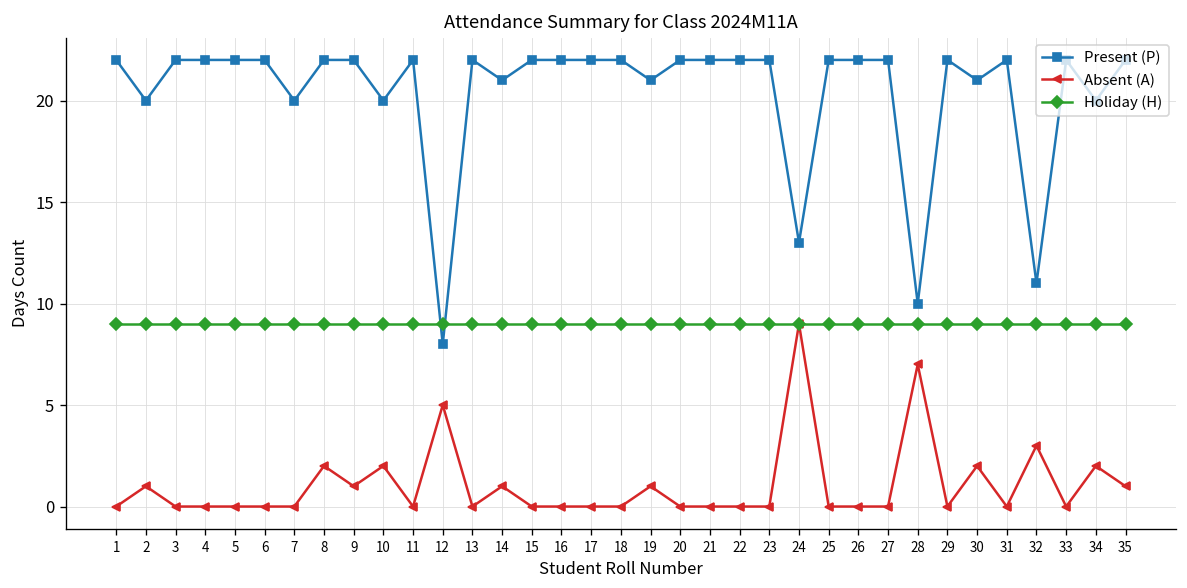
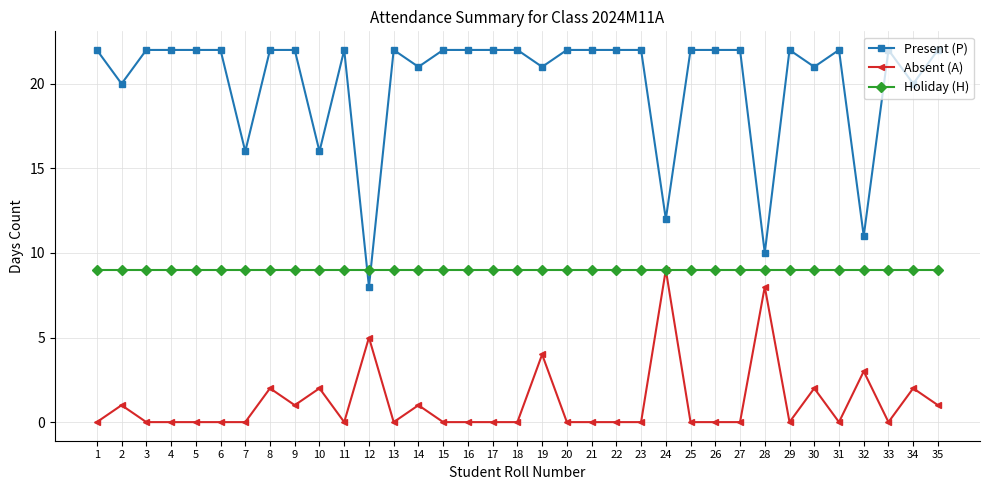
  {
    "Present (P)": {
      "1": 22,
      "2": 20,
      "3": 22,
      "4": 22,
      "5": 22,
      "6": 22,
-     "7": 20,
+     "7": 16,
      "8": 22,
      "9": 22,
-     "10": 20,
+     "10": 16,
      "11": 22,
      "12": 8,
      "13": 22,
      "14": 21,
      "15": 22,
      "16": 22,
      "17": 22,
      "18": 22,
      "19": 21,
      "20": 22,
      "21": 22,
      "22": 22,
      "23": 22,
-     "24": 13,
+     "24": 12,
      "25": 22,
      "26": 22,
      "27": 22,
      "28": 10,
      "29": 22,
      "30": 21,
      "31": 22,
      "32": 11
    },
    "Absent (A)": {
      "1": 0,
      "2": 1,
      "3": 0,
      "4": 0,
      "5": 0,
      "6": 0,
      "7": 0,
      "8": 2,
      "9": 1,
      "10": 2,
      "11": 0,
      "12": 5,
      "13": 0,
      "14": 1,
      "15": 0,
      "16": 0,
      "17": 0,
      "18": 0,
-     "19": 1,
+     "19": 4,
      "20": 0,
      "21": 0,
      "22": 0,
      "23": 0,
      "25": 0,
      "26": 0,
      "27": 0,
-     "28": 7,
+     "28": 8,
      "29": 0,
      "30": 2,
      "31": 0,
      "32": 3,
      "33": 0,
      "34": 2,
      "35": 1
    },
    "Holiday (H)": {
      "1": 9,
      "2": 9,
      "3": 9,
      "4": 9,
      "5": 9,
      "6": 9,
      "7": 9,
      "8": 9,
      "9": 9,
      "10": 9,
      "11": 9,
      "12": 9,
      "13": 9,
      "14": 9,
      "15": 9,
      "16": 9,
      "17": 9,
      "18": 9,
      "19": 9,
      "20": 9,
      "21": 9,
      "22": 9,
      "23": 9,
      "25": 9,
      "26": 9,
      "27": 9,
      "28": 9,
      "29": 9,
      "30": 9,
      "31": 9,
      "32": 9,
      "33": 9,
      "34": 9,
      "35": 9
    }
  }
